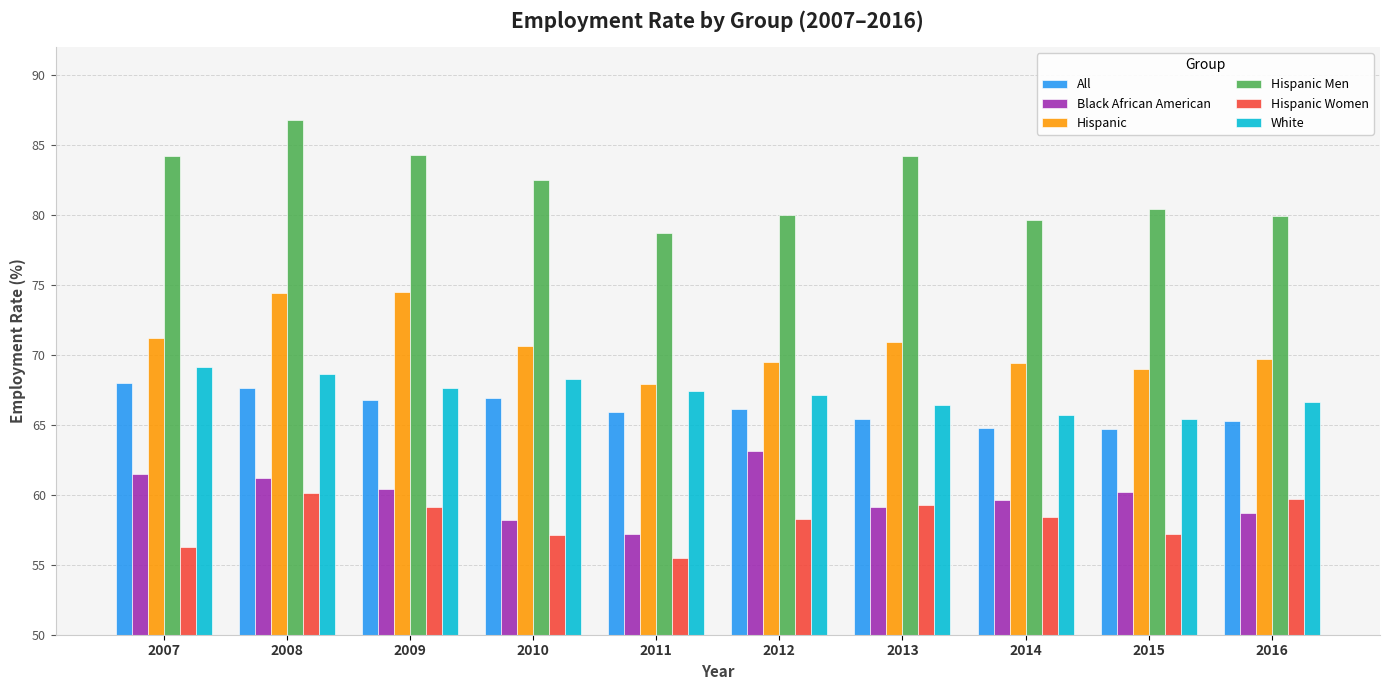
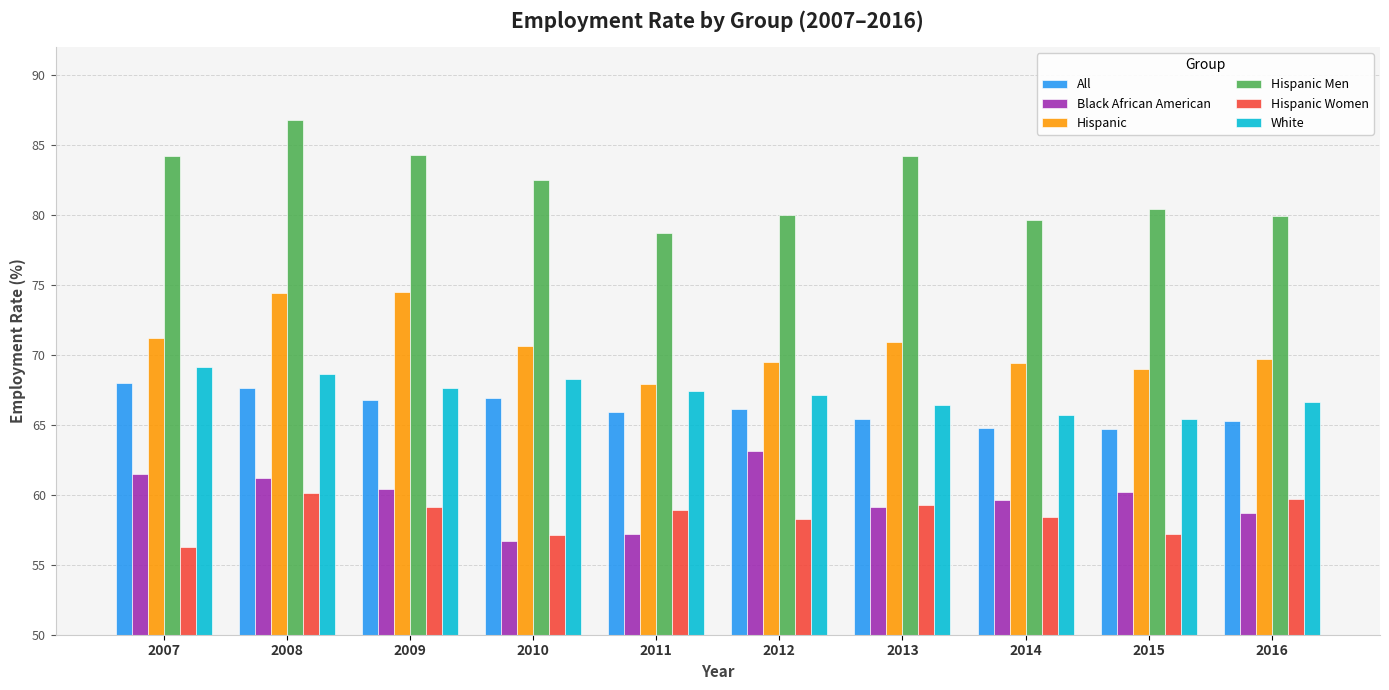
  {
    "Black African American": {
      "2007": 61.5,
      "2008": 61.2,
      "2009": 60.4,
-     "2010": 58.2,
+     "2010": 56.7,
      "2011": 57.2,
      "2012": 63.1,
      "2013": 59.1,
      "2014": 59.6,
      "2015": 60.2,
      "2016": 58.7
    },
    "Hispanic": {
      "2007": 71.2,
      "2008": 74.4,
      "2009": 74.5,
      "2010": 70.6,
      "2011": 67.9,
      "2012": 69.5,
      "2013": 70.9,
      "2014": 69.4,
      "2015": 69.0,
      "2016": 69.7
    },
    "Hispanic Men": {
      "2007": 84.2,
      "2008": 86.8,
      "2009": 84.3,
      "2010": 82.5,
      "2011": 78.7,
      "2012": 80.0,
      "2013": 84.2,
      "2014": 79.6,
      "2015": 80.4,
      "2016": 79.9
    },
    "Hispanic Women": {
      "2007": 56.3,
      "2008": 60.1,
      "2009": 59.1,
      "2010": 57.1,
-     "2011": 55.5,
+     "2011": 58.9,
      "2012": 58.3,
      "2013": 59.3,
      "2014": 58.4,
      "2015": 57.2,
      "2016": 59.7
    }
  }
